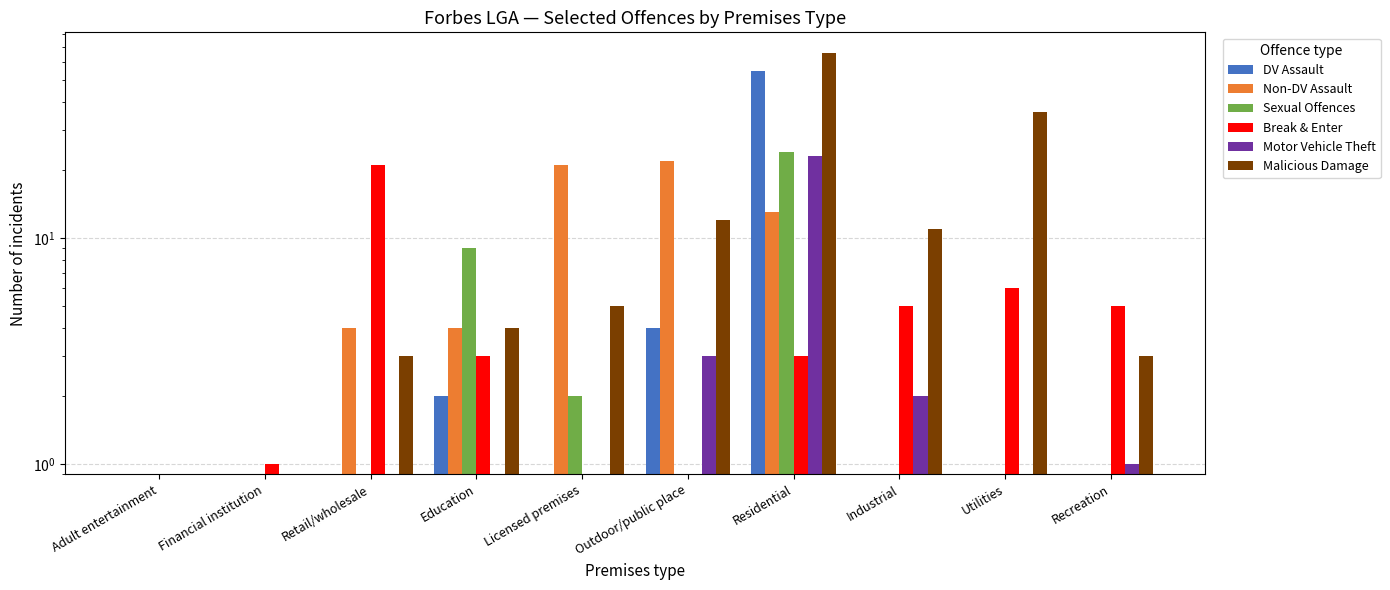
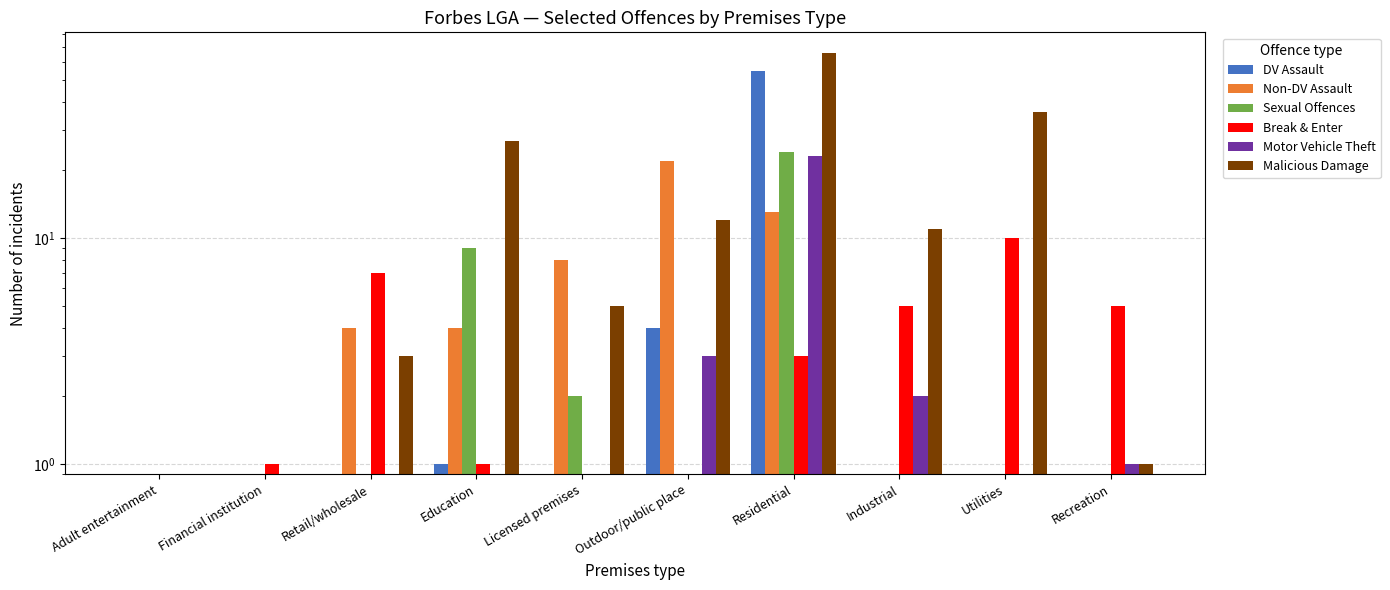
  {
    "DV Assault": {
-     "Education": 2,
+     "Education": 1,
      "Outdoor/public place": 4,
      "Residential": 55
    },
    "Non-DV Assault": {
      "Retail/wholesale": 4,
      "Education": 4,
-     "Licensed premises": 21,
+     "Licensed premises": 8,
      "Outdoor/public place": 22,
      "Residential": 13
    },
    "Sexual Offences": {
      "Education": 9,
      "Licensed premises": 2,
      "Residential": 24
    },
    "Break & Enter": {
      "Financial institution": 1,
-     "Retail/wholesale": 21,
-     "Education": 3,
+     "Retail/wholesale": 7,
+     "Education": 1,
      "Residential": 3,
      "Industrial": 5,
-     "Utilities": 6,
+     "Utilities": 10,
      "Recreation": 5
    },
    "Motor Vehicle Theft": {
      "Outdoor/public place": 3,
      "Residential": 23,
      "Industrial": 2,
      "Recreation": 1
    },
    "Malicious Damage": {
      "Retail/wholesale": 3,
-     "Education": 4,
+     "Education": 27,
      "Licensed premises": 5,
      "Outdoor/public place": 12,
      "Residential": 66,
      "Industrial": 11,
      "Utilities": 36,
-     "Recreation": 3
+     "Recreation": 1
    }
  }
